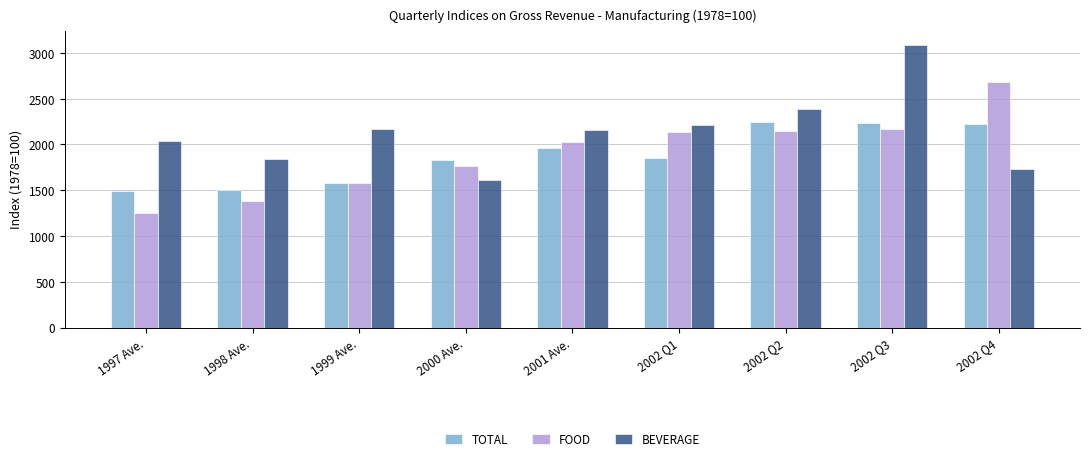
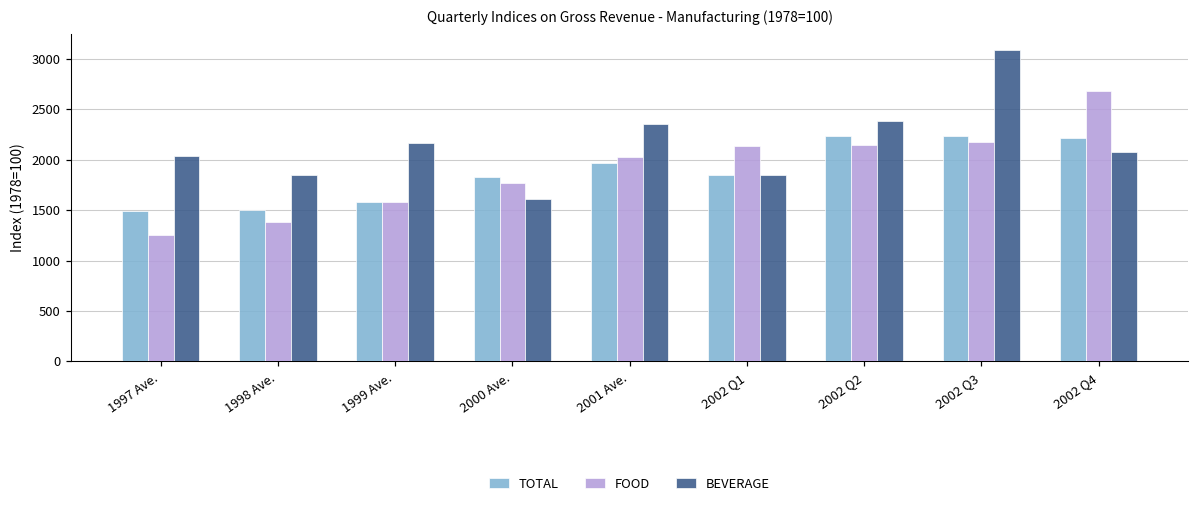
  {
    "BEVERAGE": {
      "1997 Ave.": 2000,
      "1998 Ave.": 1800,
      "1999 Ave.": 2200,
      "2000 Ave.": 1600,
-     "2001 Ave.": 2200,
-     "2002 Q1": 2200,
+     "2001 Ave.": 2400,
+     "2002 Q1": 1900,
      "2002 Q2": 2400,
      "2002 Q3": 3100,
-     "2002 Q4": 1700
+     "2002 Q4": 2100
    }
  }
